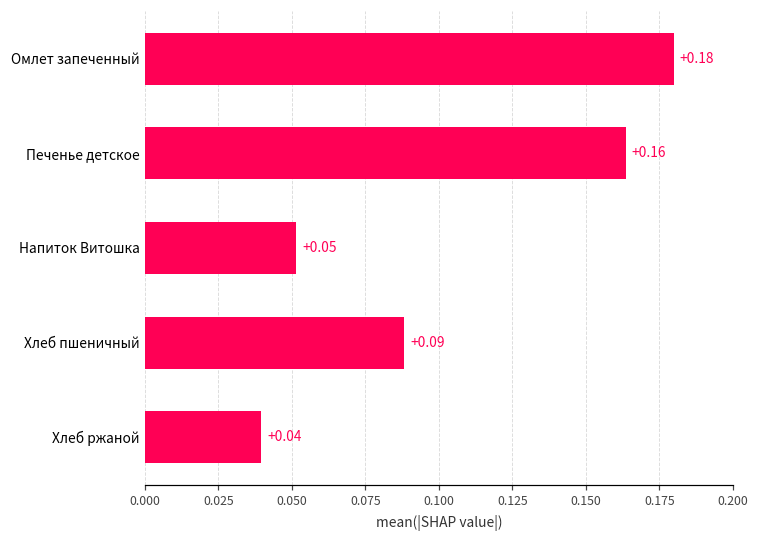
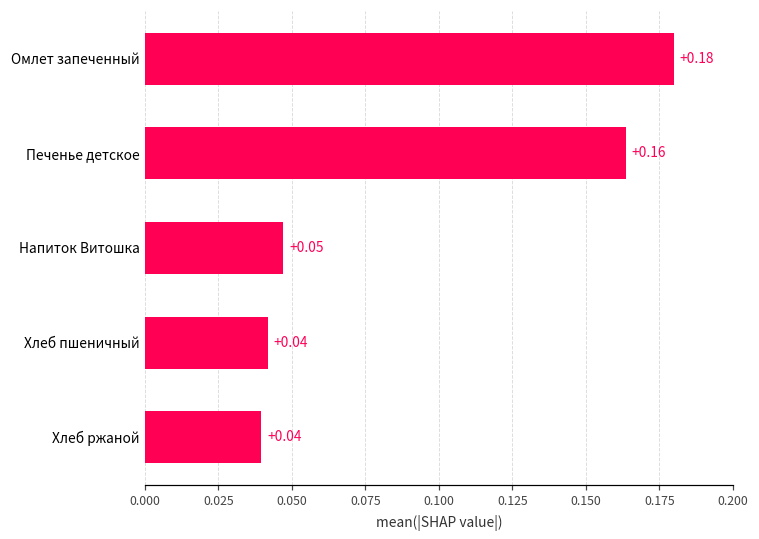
  {
    "Омлет запеченный": "+0.18",
    "Печенье детское": "+0.16",
-   "Напиток Витошка": "0.052",
-   "Хлеб пшеничный": "+0.09",
+   "Напиток Витошка": "0.047",
+   "Хлеб пшеничный": "+0.04",
    "Хлеб ржаной": "+0.04"
  }
